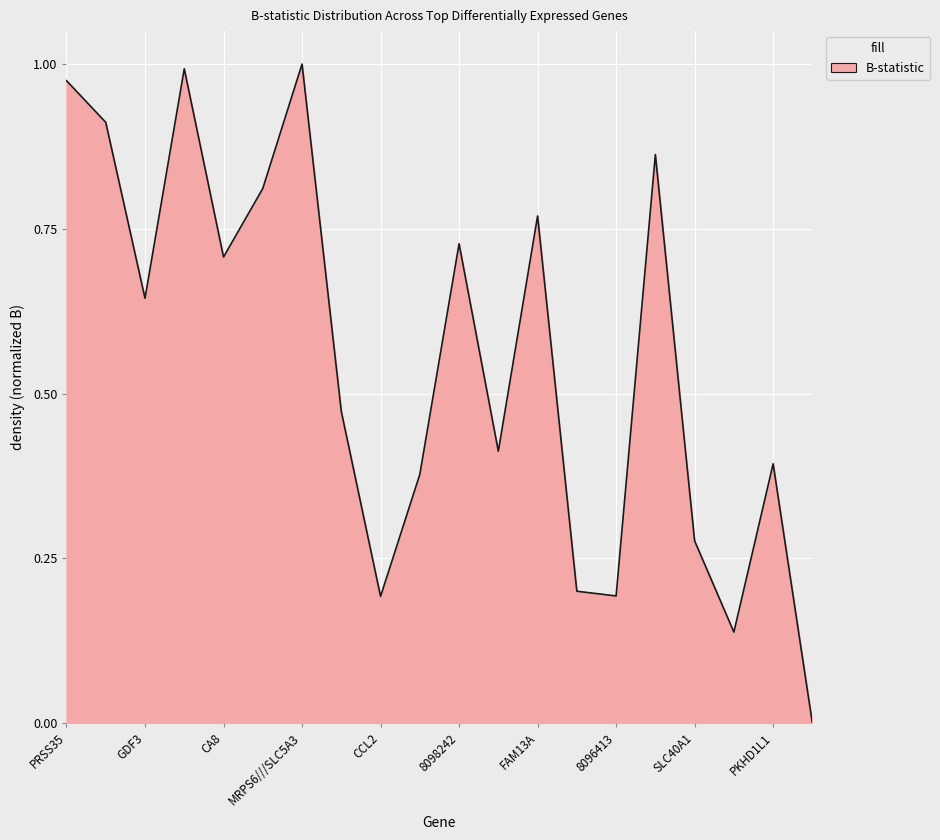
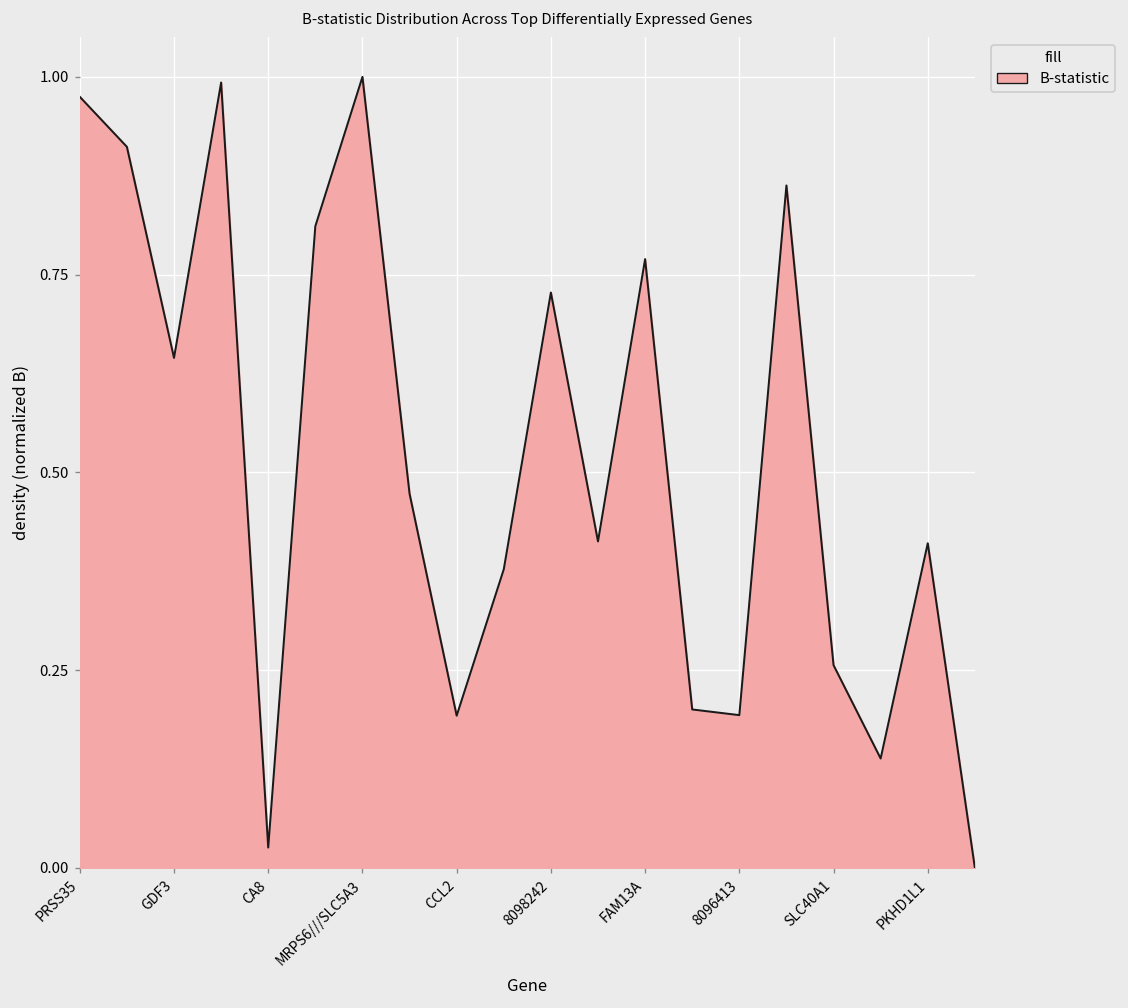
  {
    "PRSS35": 0.97,
    "GDF3": 0.64,
-   "CA8": 0.71,
+   "CA8": 0.03,
    "MRPS6///SLC5A3": 1.00,
    "CCL2": 0.19,
    "8098242": 0.73,
    "FAM13A": 0.77,
    "8096413": 0.19,
-   "SLC40A1": 0.28,
-   "PKHD1L1": 0.39
+   "SLC40A1": 0.26,
+   "PKHD1L1": 0.41
  }
